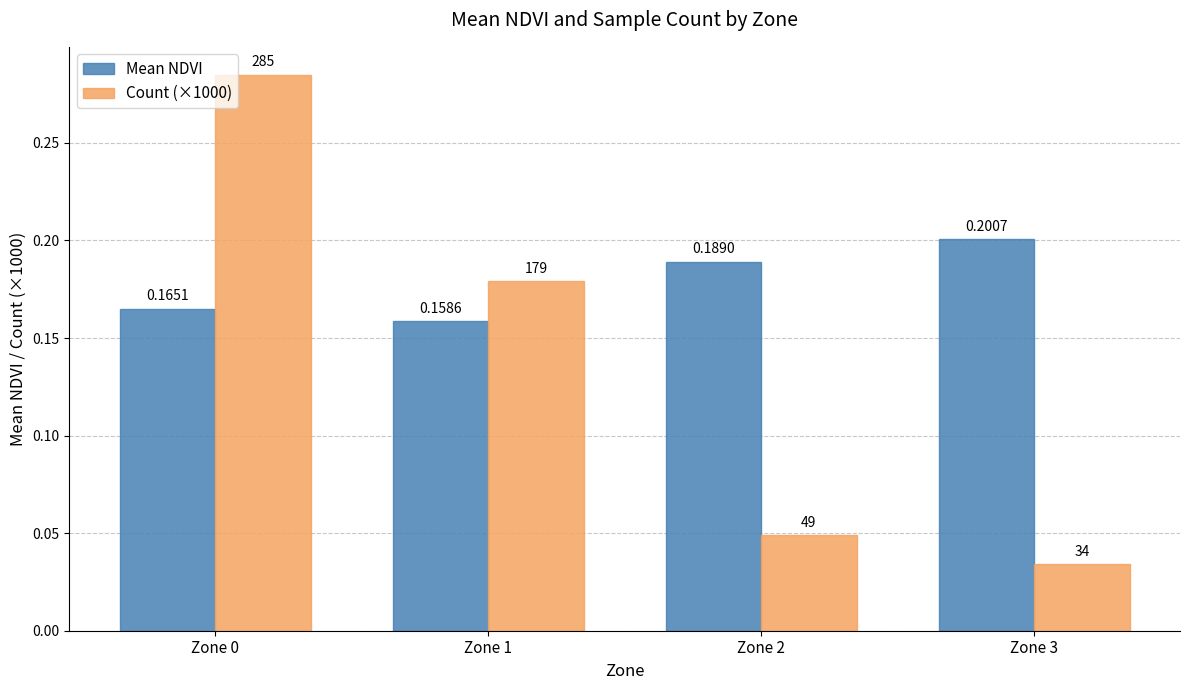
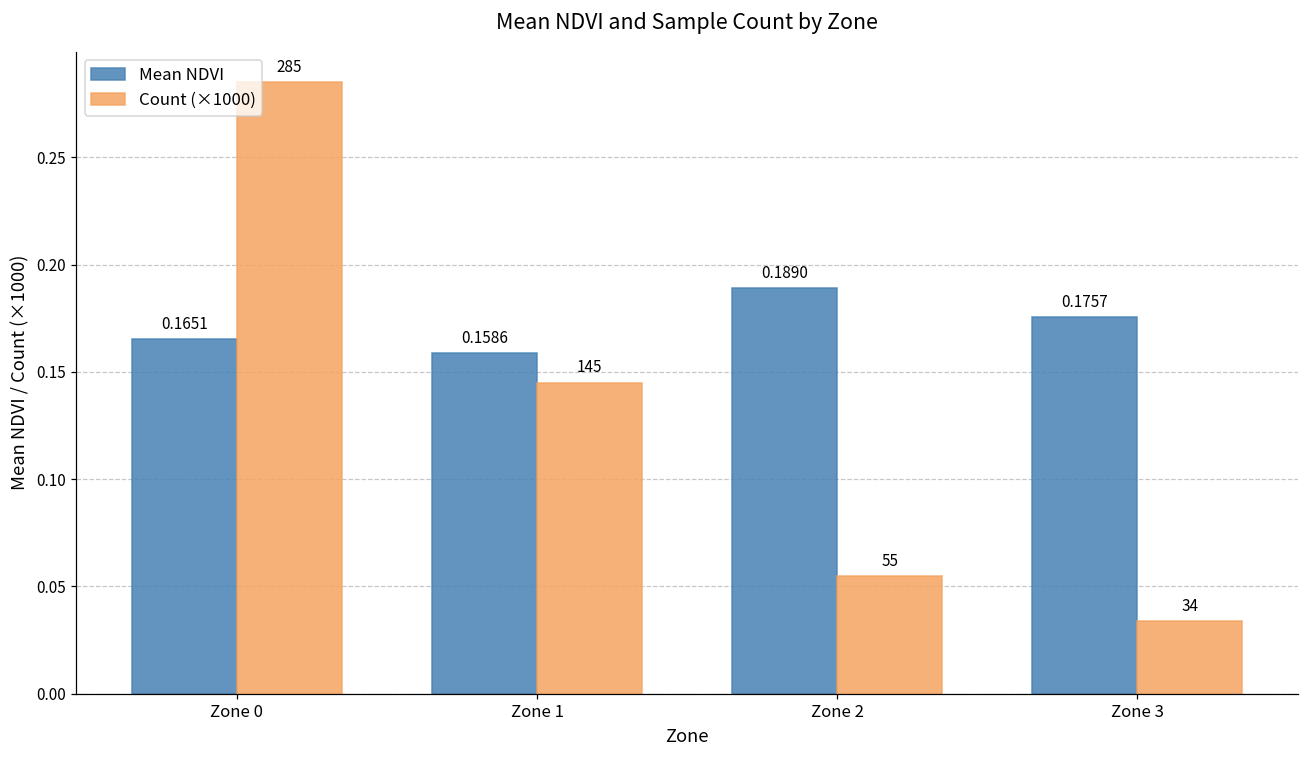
  {
    "Mean NDVI": {
      "Zone 0": 0.1651,
      "Zone 1": 0.1586,
      "Zone 2": 0.1890,
-     "Zone 3": 0.2007
+     "Zone 3": 0.1757
    },
    "Count (×1000)": {
-     "Zone 1": 179,
-     "Zone 2": 49
+     "Zone 1": 145,
+     "Zone 2": 55
    }
  }
